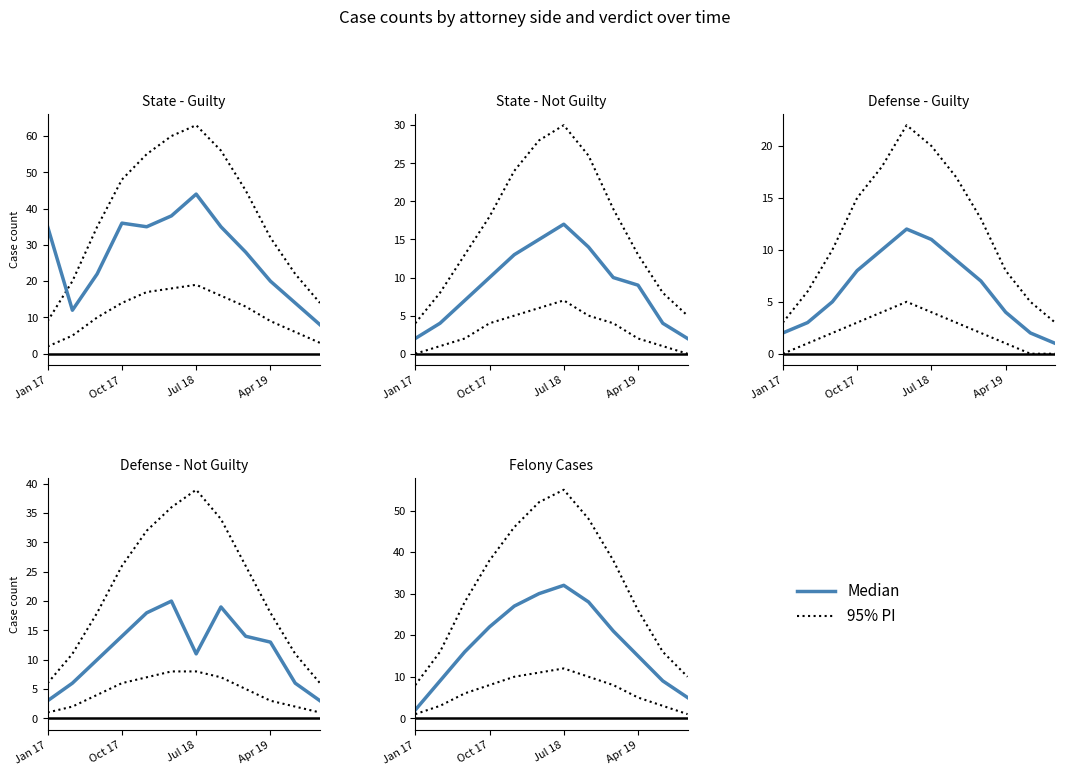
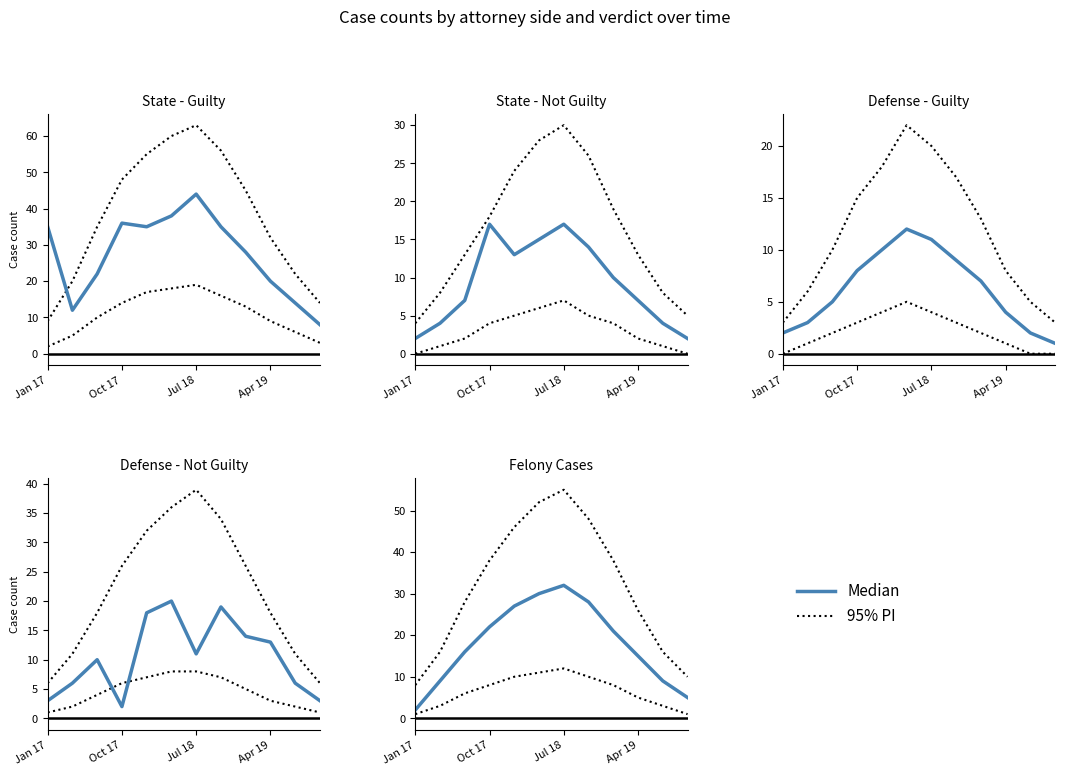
  {
    "State - Guilty": {
      "Median": {
        "Jan 17": 35,
        "Oct 17": 36,
        "Jul 18": 44,
        "Apr 19": 20
      }
    },
    "State - Not Guilty": {
      "Median": {
        "Jan 17": 2,
-       "Oct 17": 10,
+       "Oct 17": 17,
        "Jul 18": 17,
-       "Apr 19": 9
+       "Apr 19": 7
      }
    },
    "Defense - Guilty": {
      "Median": {
        "Jan 17": 2.0,
        "Oct 17": 8.0,
        "Jul 18": 11.0,
        "Apr 19": 4.0
      }
    },
    "Defense - Not Guilty": {
      "Median": {
        "Jan 17": 3,
-       "Oct 17": 14,
+       "Oct 17": 2,
        "Jul 18": 11,
        "Apr 19": 13
      }
    },
    "Felony Cases": {
      "Median": {
        "Jan 17": 2,
        "Oct 17": 22,
        "Jul 18": 32,
        "Apr 19": 15
      }
    }
  }
